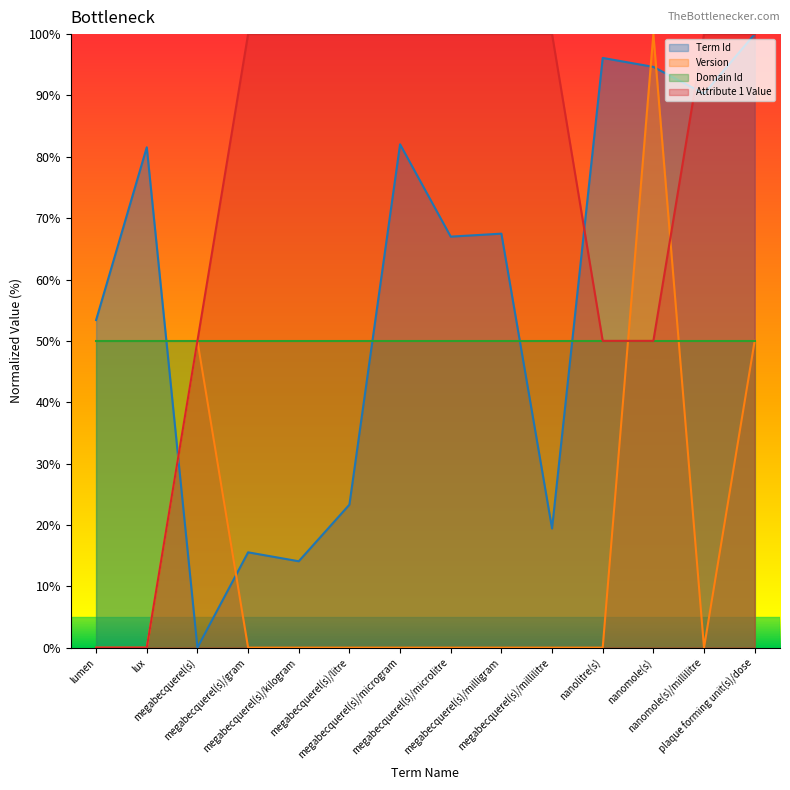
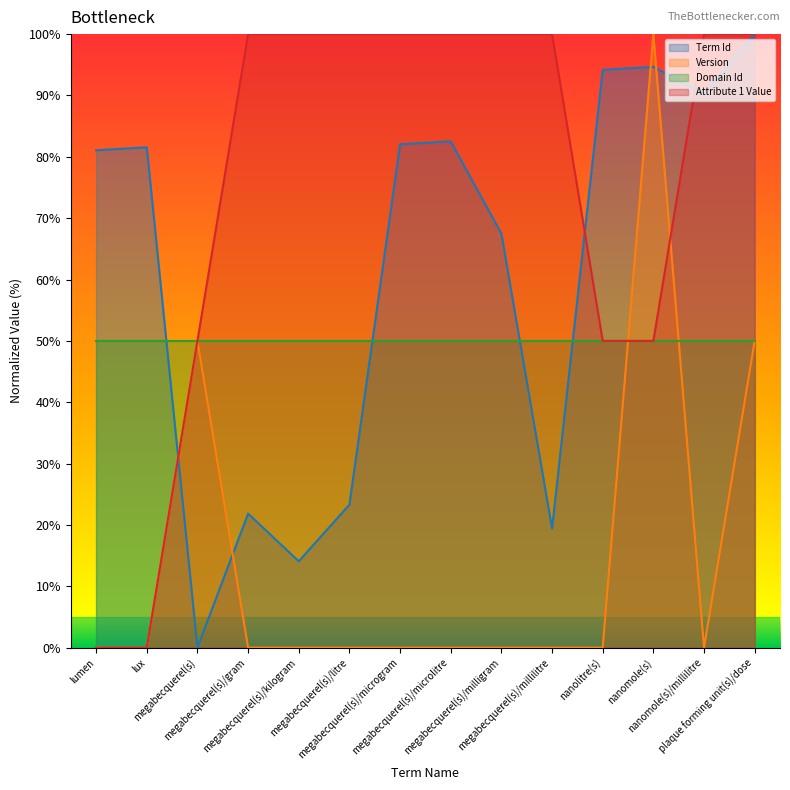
  {
    "Term Id": {
-     "lumen": "53%",
+     "lumen": "81%",
      "lux": "82%",
-     "megabecquerel(s)/gram": "16%",
+     "megabecquerel(s)/gram": "22%",
      "megabecquerel(s)/kilogram": "14%",
      "megabecquerel(s)/litre": "23%",
      "megabecquerel(s)/microgram": "82%",
-     "megabecquerel(s)/microlitre": "67%",
+     "megabecquerel(s)/microlitre": "83%",
      "megabecquerel(s)/milligram": "67%",
      "megabecquerel(s)/millilitre": "19%",
-     "nanolitre(s)": "96%",
+     "nanolitre(s)": "94%",
      "nanomole(s)": "95%"
    },
    "Domain Id": {
      "lumen": "50%",
      "lux": "50%",
      "megabecquerel(s)/gram": "50%",
      "megabecquerel(s)/kilogram": "50%",
      "megabecquerel(s)/litre": "50%",
      "megabecquerel(s)/microgram": "50%",
      "megabecquerel(s)/microlitre": "50%",
      "megabecquerel(s)/milligram": "50%",
      "megabecquerel(s)/millilitre": "50%",
      "nanomole(s)/millilitre": "50%"
    }
  }
